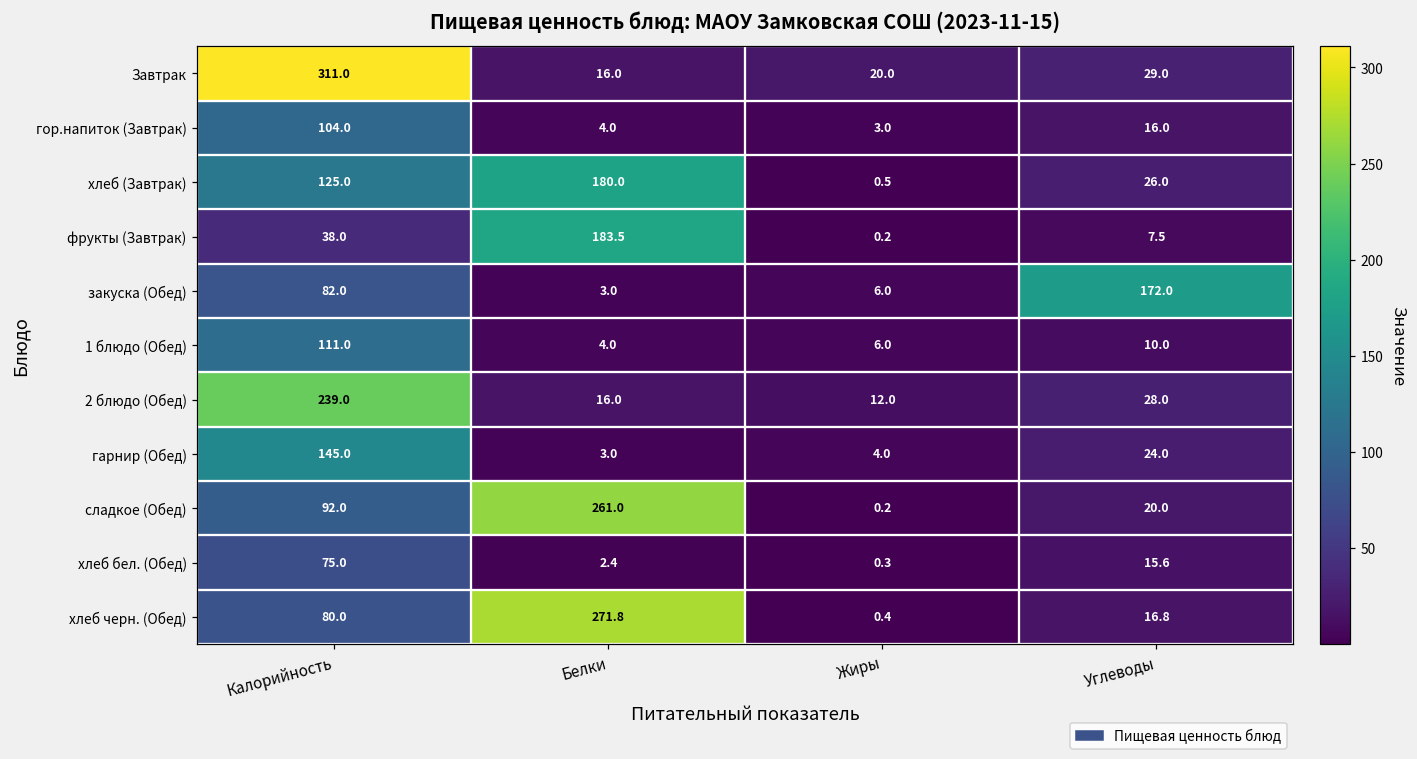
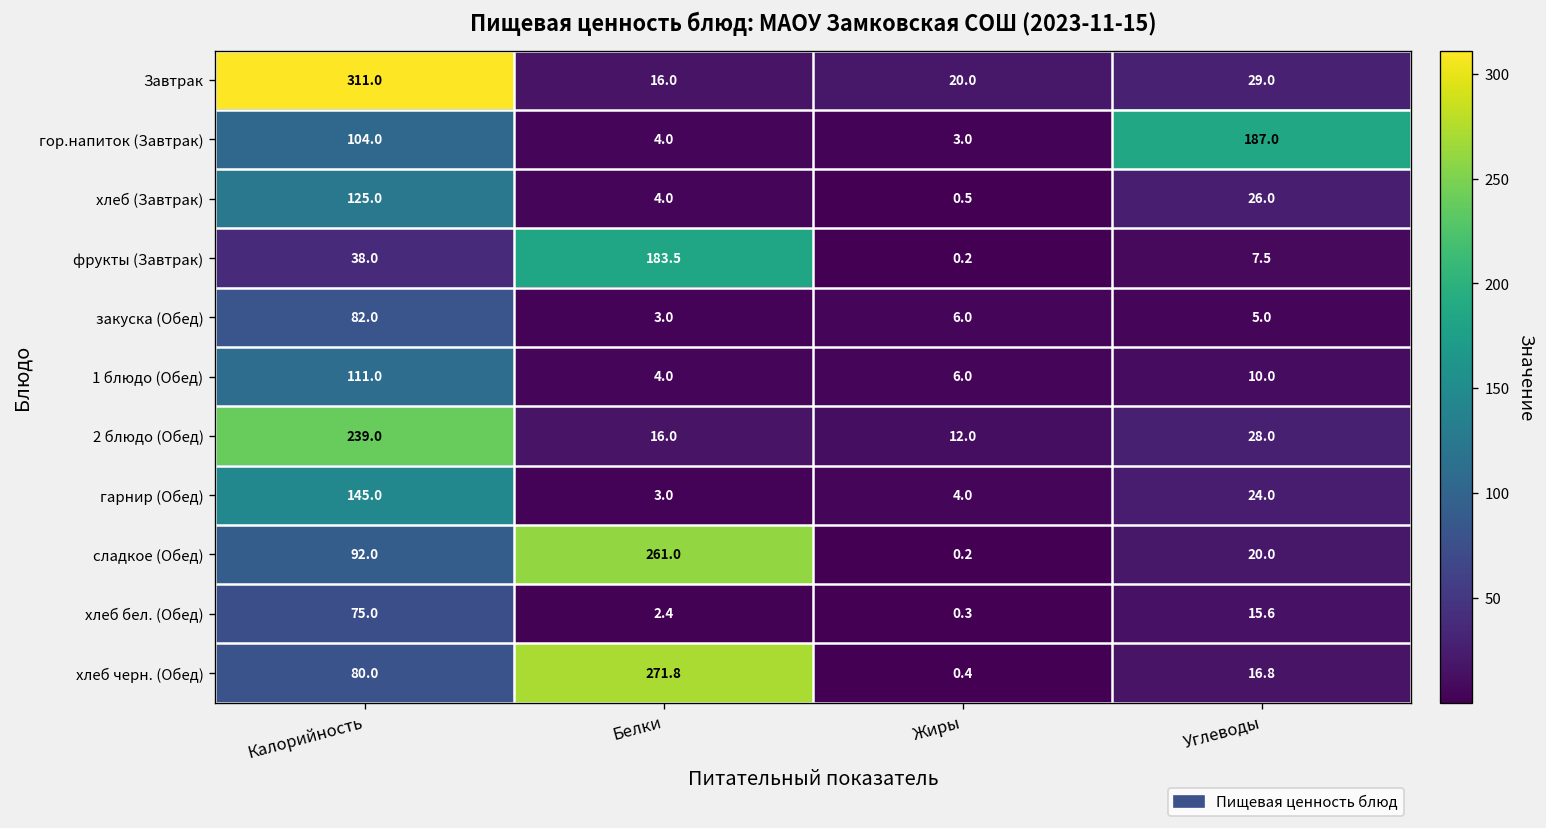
  {
    "Завтрак": {
      "Калорийность": 311.0,
      "Белки": 16.0,
      "Жиры": 20.0,
      "Углеводы": 29.0
    },
    "гор.напиток (Завтрак)": {
      "Калорийность": 104.0,
      "Белки": 4.0,
      "Жиры": 3.0,
-     "Углеводы": 16.0
+     "Углеводы": 187.0
    },
    "хлеб (Завтрак)": {
      "Калорийность": 125.0,
-     "Белки": 180.0,
+     "Белки": 4.0,
      "Жиры": 0.5,
      "Углеводы": 26.0
    },
    "фрукты (Завтрак)": {
      "Калорийность": 38.0,
      "Белки": 183.5,
      "Жиры": 0.2,
      "Углеводы": 7.5
    },
    "закуска (Обед)": {
      "Калорийность": 82.0,
      "Белки": 3.0,
      "Жиры": 6.0,
-     "Углеводы": 172.0
+     "Углеводы": 5.0
    },
    "1 блюдо (Обед)": {
      "Калорийность": 111.0,
      "Белки": 4.0,
      "Жиры": 6.0,
      "Углеводы": 10.0
    },
    "2 блюдо (Обед)": {
      "Калорийность": 239.0,
      "Белки": 16.0,
      "Жиры": 12.0,
      "Углеводы": 28.0
    },
    "гарнир (Обед)": {
      "Калорийность": 145.0,
      "Белки": 3.0,
      "Жиры": 4.0,
      "Углеводы": 24.0
    },
    "сладкое (Обед)": {
      "Калорийность": 92.0,
      "Белки": 261.0,
      "Жиры": 0.2,
      "Углеводы": 20.0
    },
    "хлеб бел. (Обед)": {
      "Калорийность": 75.0,
      "Белки": 2.4,
      "Жиры": 0.3,
      "Углеводы": 15.6
    },
    "хлеб черн. (Обед)": {
      "Калорийность": 80.0,
      "Белки": 271.8,
      "Жиры": 0.4,
      "Углеводы": 16.8
    }
  }
